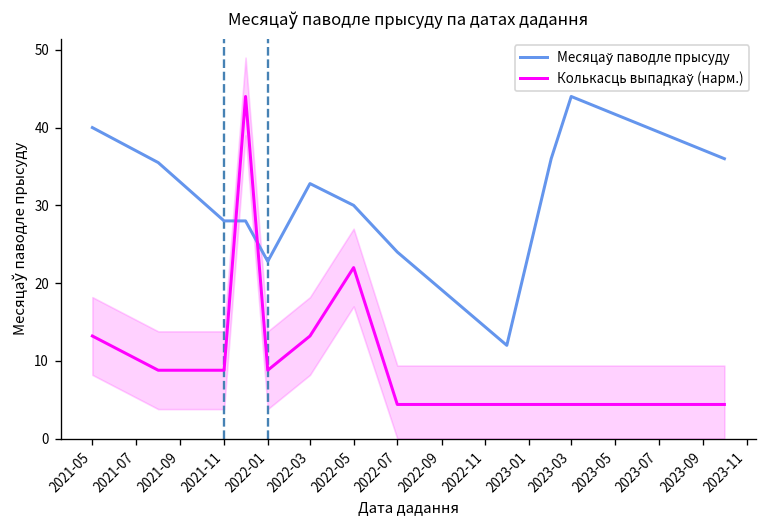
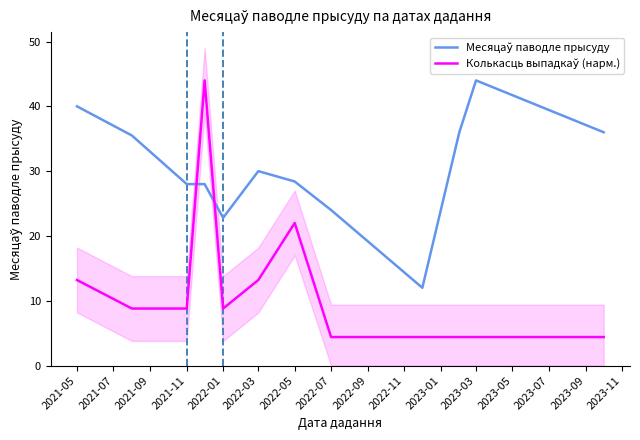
  {
    "Месяцаў паводле прысуду": {
      "2021-05": 40,
      "2021-11": 28,
      "2022-01": 23,
-     "2022-03": 33,
-     "2022-05": 30,
+     "2022-03": 30,
+     "2022-05": 28,
      "2022-07": 24,
      "2023-03": 44
    }
  }
